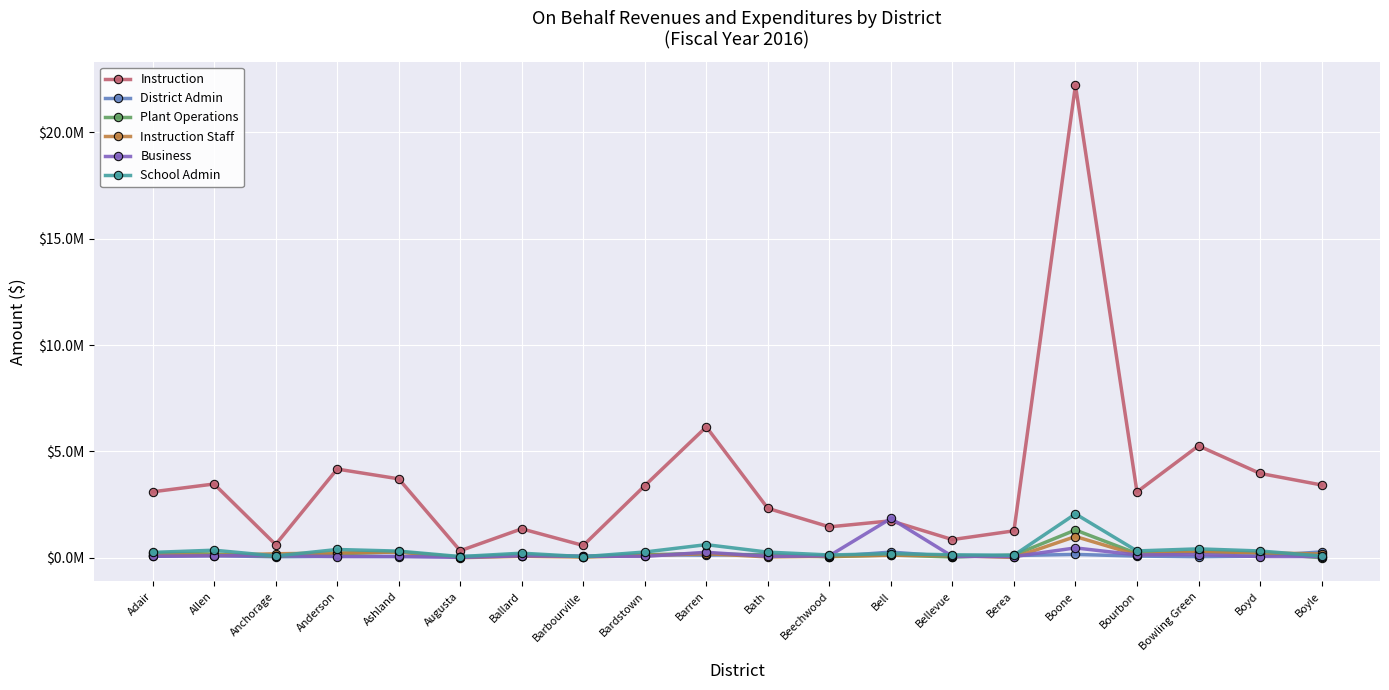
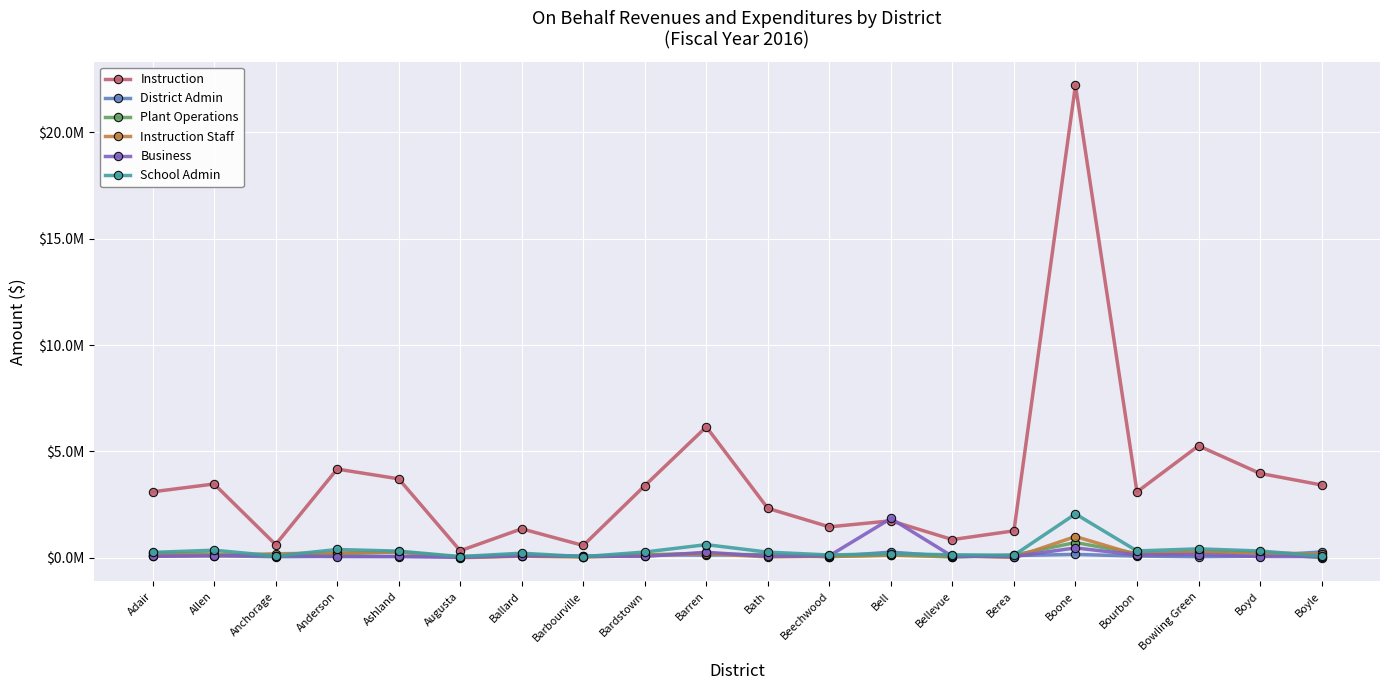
  {
    "Plant Operations": {
-     "Boone": "$1300000"
+     "Boone": "$700000"
    }
  }
